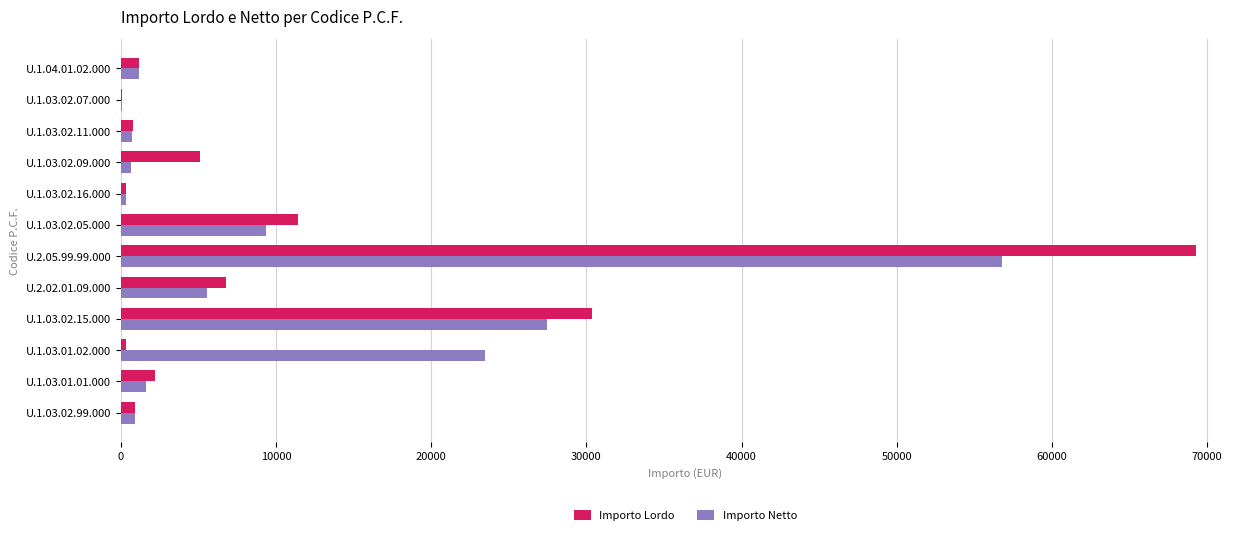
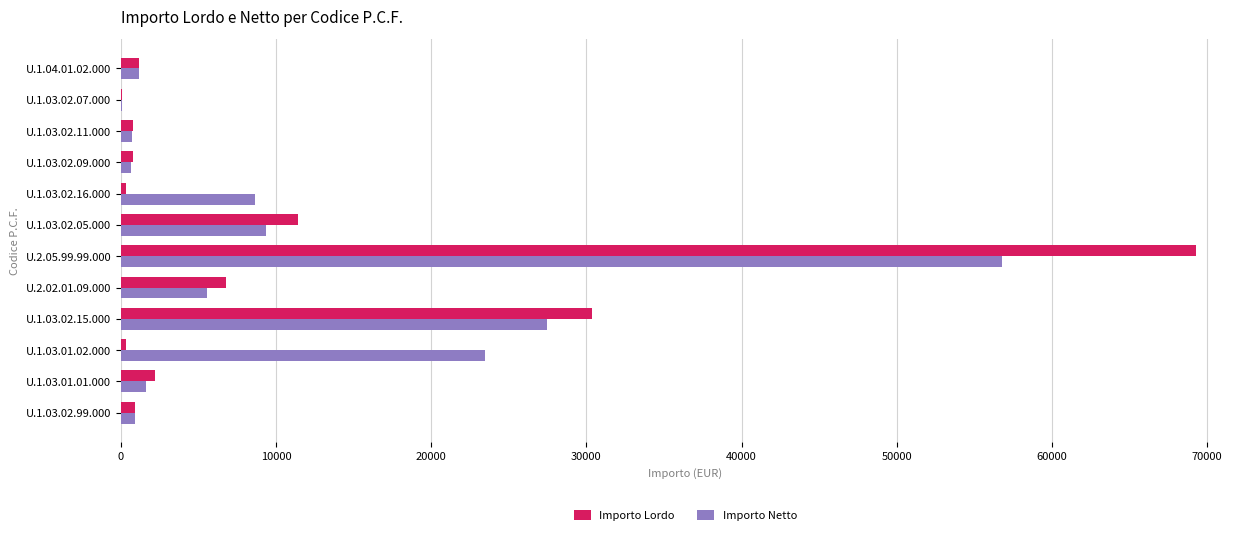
  {
    "Importo Lordo": {
      "U.1.04.01.02.000": 1200,
      "U.1.03.02.11.000": 800,
-     "U.1.03.02.09.000": 5100,
+     "U.1.03.02.09.000": 800,
      "U.1.03.02.16.000": 300,
      "U.1.03.02.05.000": 11400,
      "U.2.05.99.99.000": 69300,
      "U.2.02.01.09.000": 6800,
      "U.1.03.02.15.000": 30400,
      "U.1.03.01.02.000": 300,
      "U.1.03.01.01.000": 2200,
      "U.1.03.02.99.000": 900
    },
    "Importo Netto": {
      "U.1.04.01.02.000": 1200,
      "U.1.03.02.11.000": 700,
      "U.1.03.02.09.000": 700,
-     "U.1.03.02.16.000": 300,
+     "U.1.03.02.16.000": 8700,
      "U.1.03.02.05.000": 9400,
      "U.2.05.99.99.000": 56800,
      "U.2.02.01.09.000": 5600,
      "U.1.03.02.15.000": 27500,
      "U.1.03.01.02.000": 23500,
      "U.1.03.01.01.000": 1600,
      "U.1.03.02.99.000": 900
    }
  }
